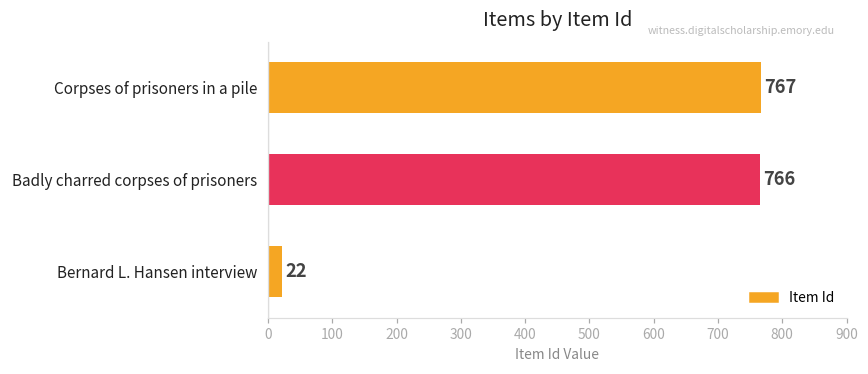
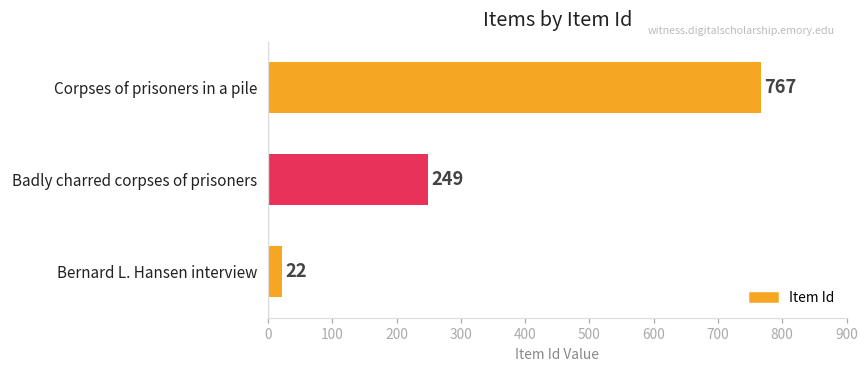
  {
    "Corpses of prisoners in a pile": 767,
-   "Badly charred corpses of prisoners": 766,
+   "Badly charred corpses of prisoners": 249,
    "Bernard L. Hansen interview": 22
  }
